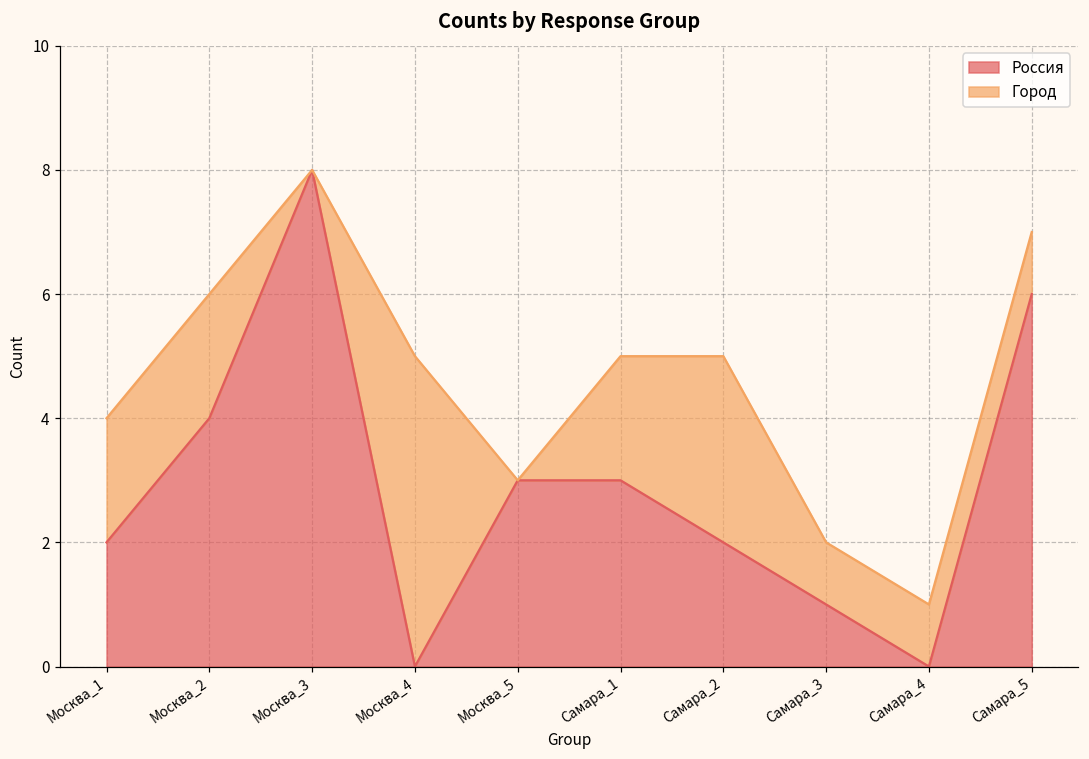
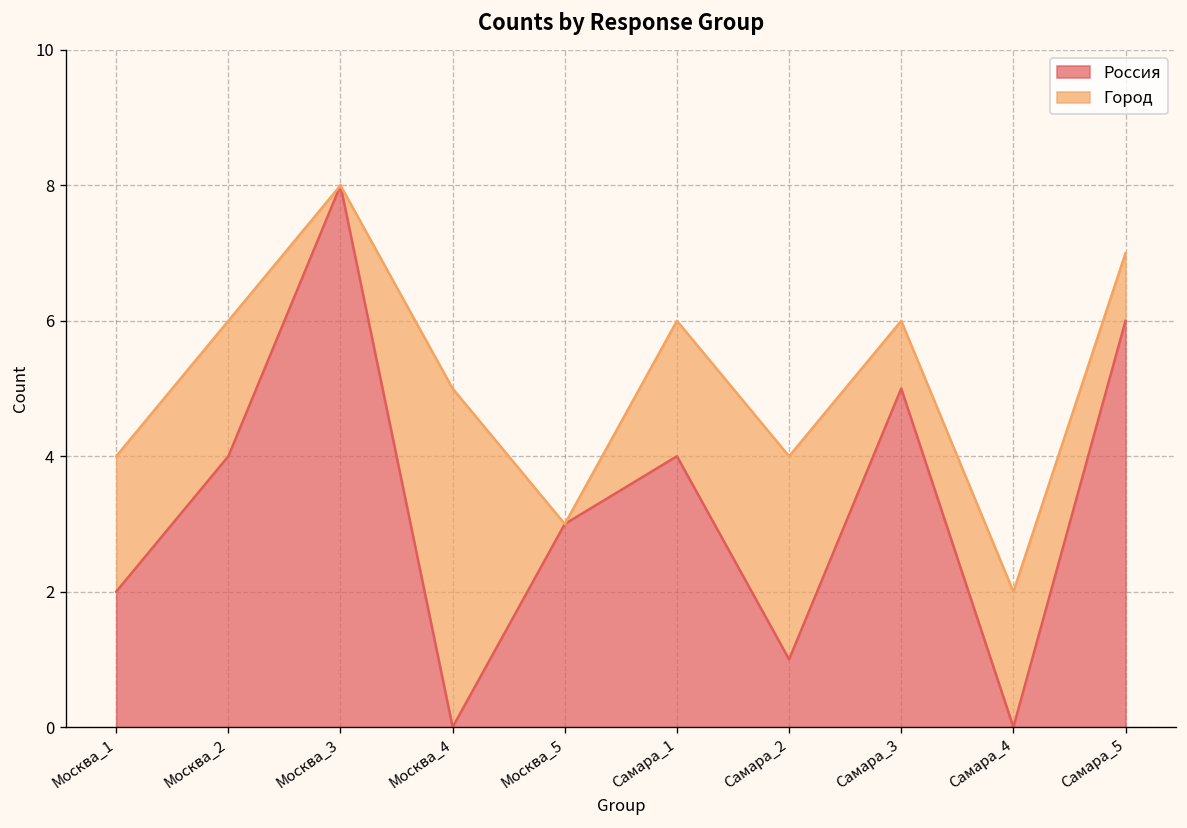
  {
    "Россия": {
      "Москва_1": 2,
      "Москва_2": 4,
      "Москва_4": 0,
-     "Самара_1": 3,
-     "Самара_2": 2,
-     "Самара_3": 1,
+     "Самара_1": 4,
+     "Самара_2": 1,
+     "Самара_3": 5,
      "Самара_4": 0,
      "Самара_5": 6
    },
    "Город": {
      "Москва_1": 4,
      "Москва_2": 6,
      "Москва_4": 5,
-     "Самара_4": 1,
+     "Самара_4": 2,
      "Самара_5": 7
    }
  }
